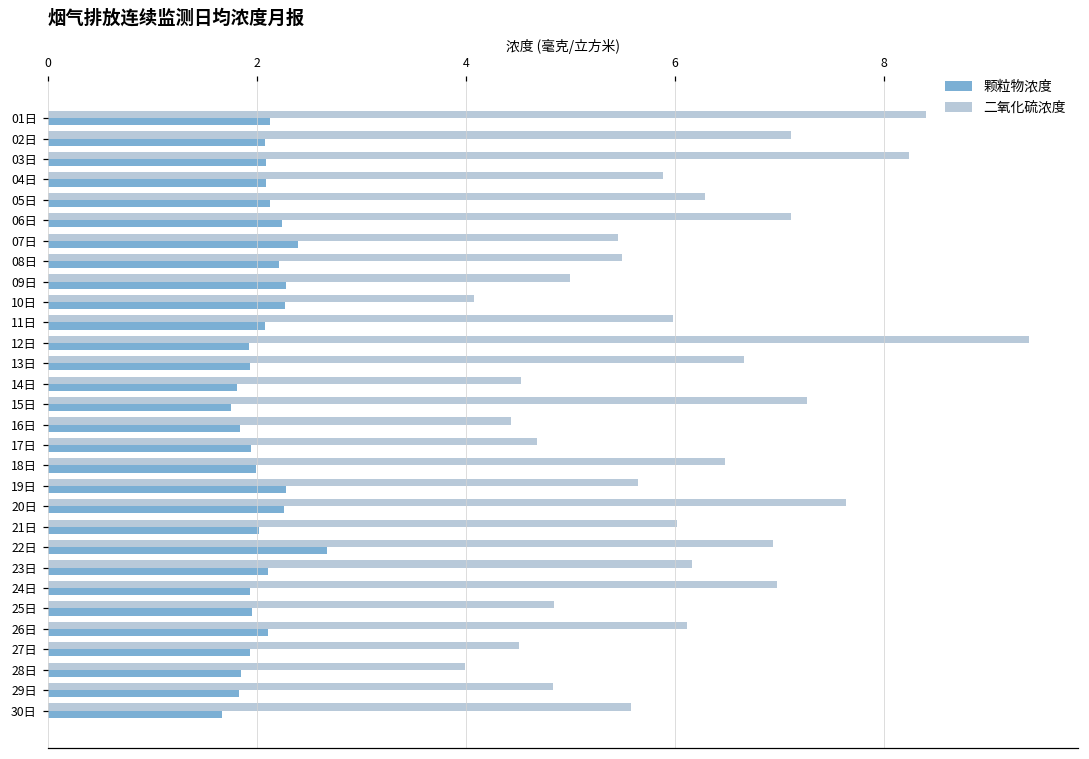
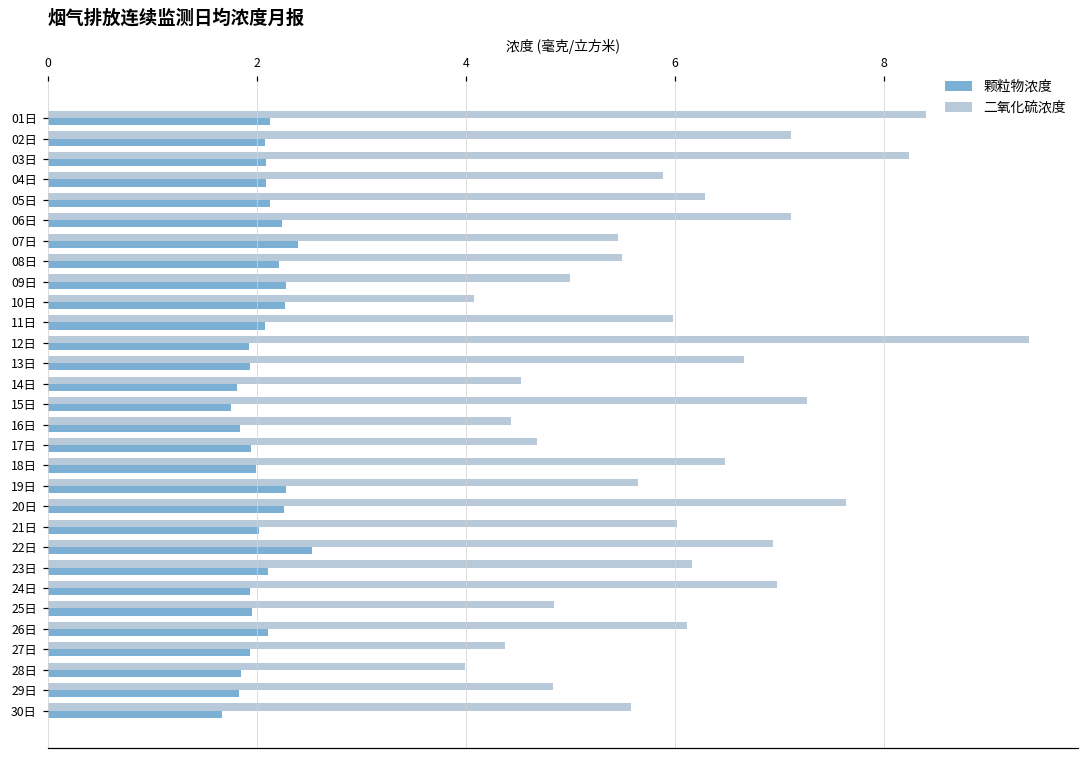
  {
    "颗粒物浓度": {
      "01日": 2.1,
      "02日": 2.1,
      "03日": 2.1,
      "04日": 2.1,
      "05日": 2.1,
      "06日": 2.2,
      "07日": 2.4,
      "08日": 2.2,
      "09日": 2.3,
      "10日": 2.3,
      "11日": 2.1,
      "12日": 1.9,
      "13日": 1.9,
      "14日": 1.8,
      "15日": 1.8,
      "16日": 1.8,
      "17日": 1.9,
      "18日": 2.0,
      "19日": 2.3,
      "20日": 2.3,
      "21日": 2.0,
-     "22日": 2.7,
+     "22日": 2.5,
      "23日": 2.1,
      "24日": 1.9,
      "25日": 2.0,
      "26日": 2.1,
      "27日": 1.9,
      "28日": 1.8,
      "29日": 1.8,
      "30日": 1.7
    },
    "二氧化硫浓度": {
      "01日": 8.4,
      "02日": 7.1,
      "03日": 8.2,
      "04日": 5.9,
      "05日": 6.3,
      "06日": 7.1,
      "07日": 5.5,
      "08日": 5.5,
      "09日": 5.0,
      "10日": 4.1,
      "11日": 6.0,
      "12日": 9.4,
      "13日": 6.7,
      "14日": 4.5,
      "15日": 7.3,
      "16日": 4.4,
      "17日": 4.7,
      "18日": 6.5,
      "19日": 5.6,
      "20日": 7.6,
      "21日": 6.0,
      "22日": 6.9,
      "23日": 6.2,
      "24日": 7.0,
      "25日": 4.8,
      "26日": 6.1,
-     "27日": 4.5,
+     "27日": 4.4,
      "28日": 4.0,
      "29日": 4.8,
      "30日": 5.6
    }
  }
